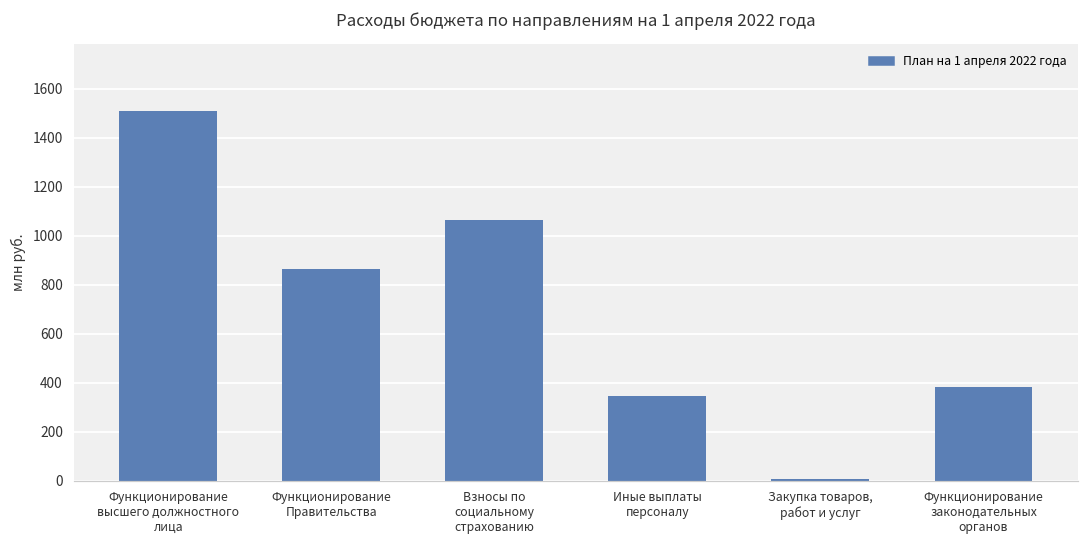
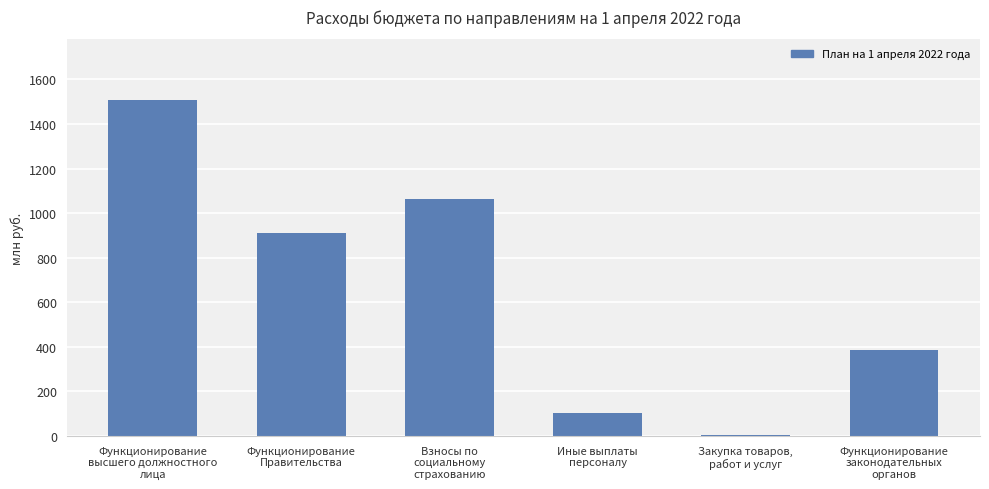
  {
    "Функционирование высшего должностного лица": 1510,
-   "Функционирование Правительства": 860,
+   "Функционирование Правительства": 910,
    "Взносы по социальному страхованию": 1060,
-   "Иные выплаты персоналу": 350,
+   "Иные выплаты персоналу": 100,
    "Функционирование законодательных органов": 380
  }
